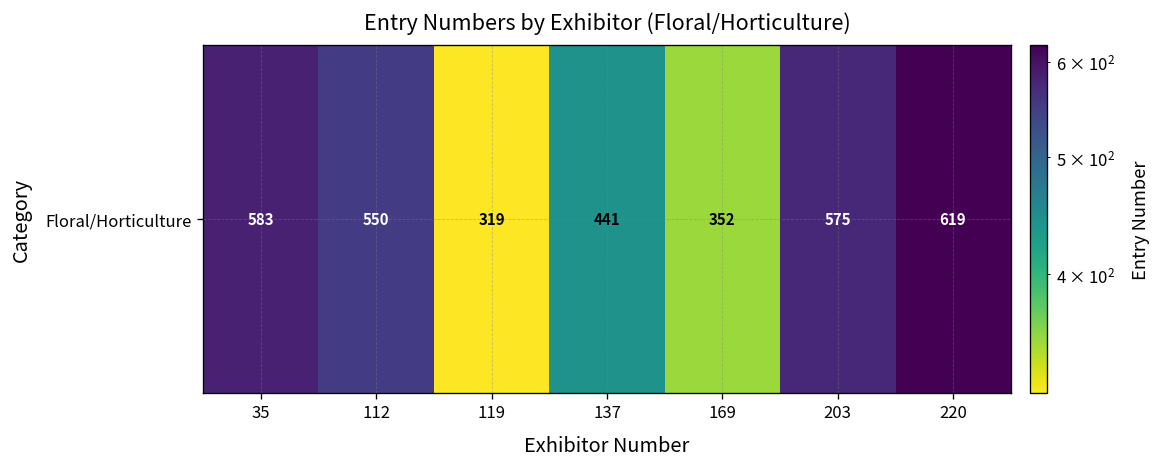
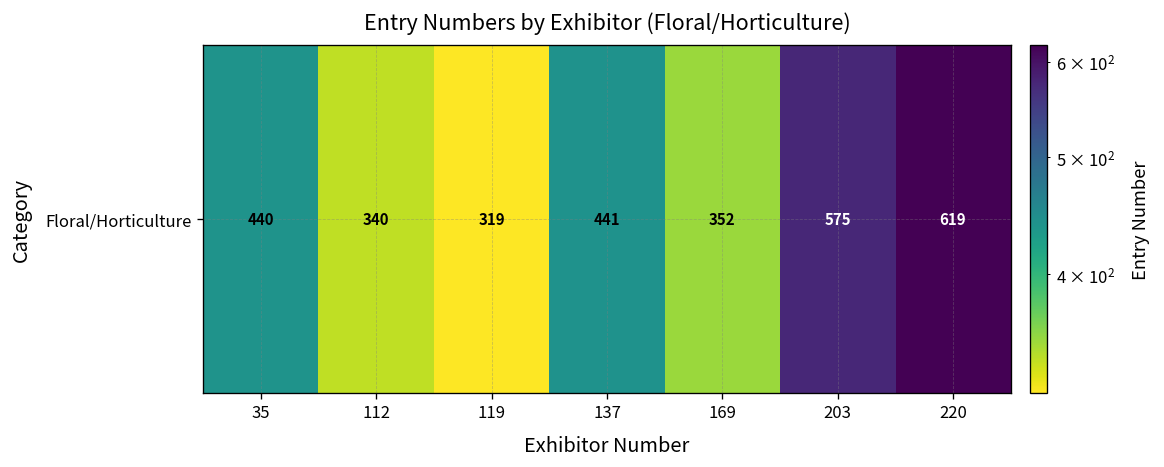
  {
    "Floral/Horticulture": {
-     "35": 583,
-     "112": 550,
+     "35": 440,
+     "112": 340,
      "119": 319,
      "137": 441,
      "169": 352,
      "203": 575,
      "220": 619
    }
  }
